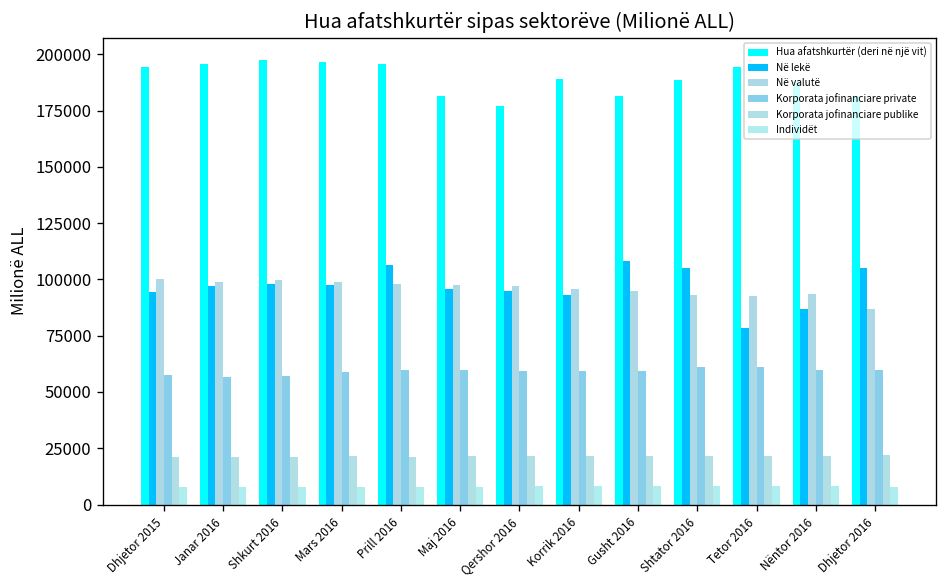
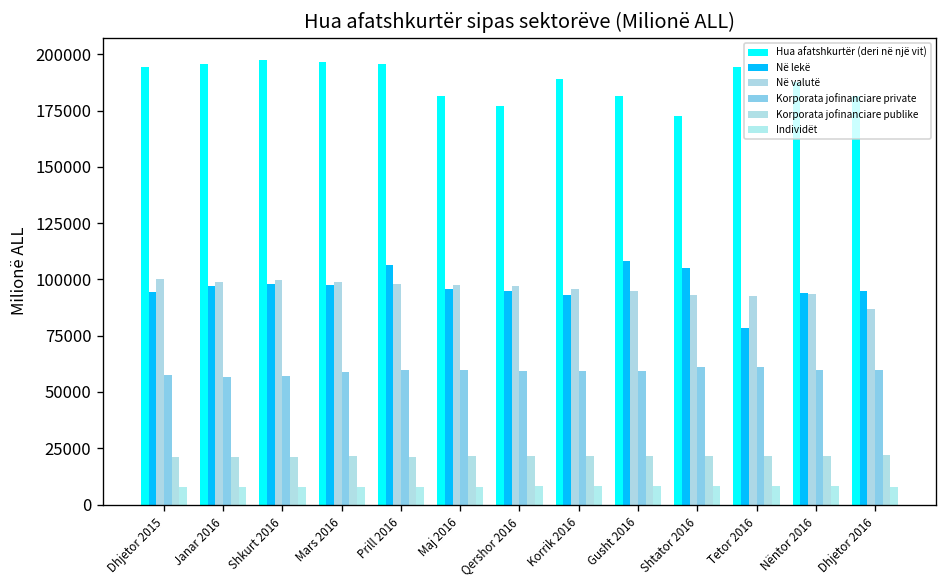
  {
    "Hua afatshkurtër (deri në një vit)": {
      "Dhjetor 2015": 194000,
      "Janar 2016": 196000,
      "Shkurt 2016": 197000,
      "Mars 2016": 197000,
      "Prill 2016": 196000,
      "Maj 2016": 181000,
      "Qershor 2016": 177000,
      "Korrik 2016": 189000,
      "Gusht 2016": 181000,
-     "Shtator 2016": 189000,
+     "Shtator 2016": 173000,
      "Tetor 2016": 194000
    },
    "Në lekë": {
      "Dhjetor 2015": 94000,
      "Janar 2016": 97000,
      "Shkurt 2016": 98000,
      "Mars 2016": 98000,
      "Prill 2016": 106000,
      "Maj 2016": 96000,
      "Qershor 2016": 95000,
      "Korrik 2016": 93000,
      "Gusht 2016": 108000,
      "Shtator 2016": 105000,
      "Tetor 2016": 78000,
-     "Nëntor 2016": 87000,
-     "Dhjetor 2016": 105000
+     "Nëntor 2016": 94000,
+     "Dhjetor 2016": 95000
    }
  }
